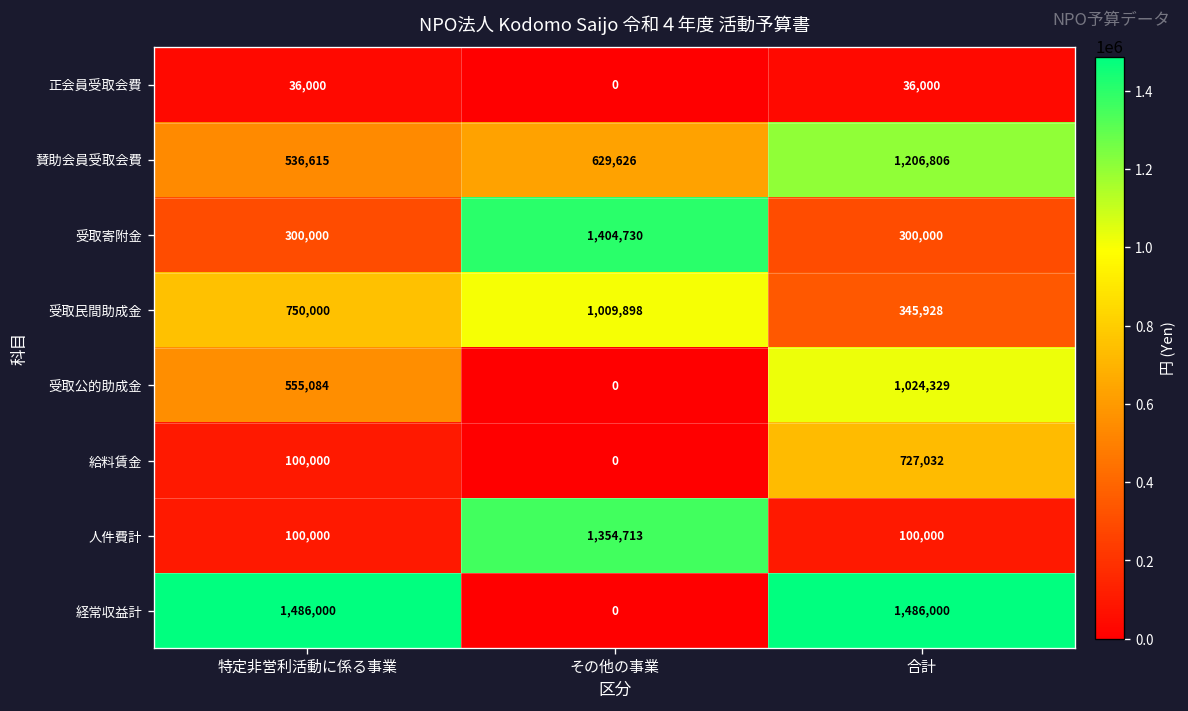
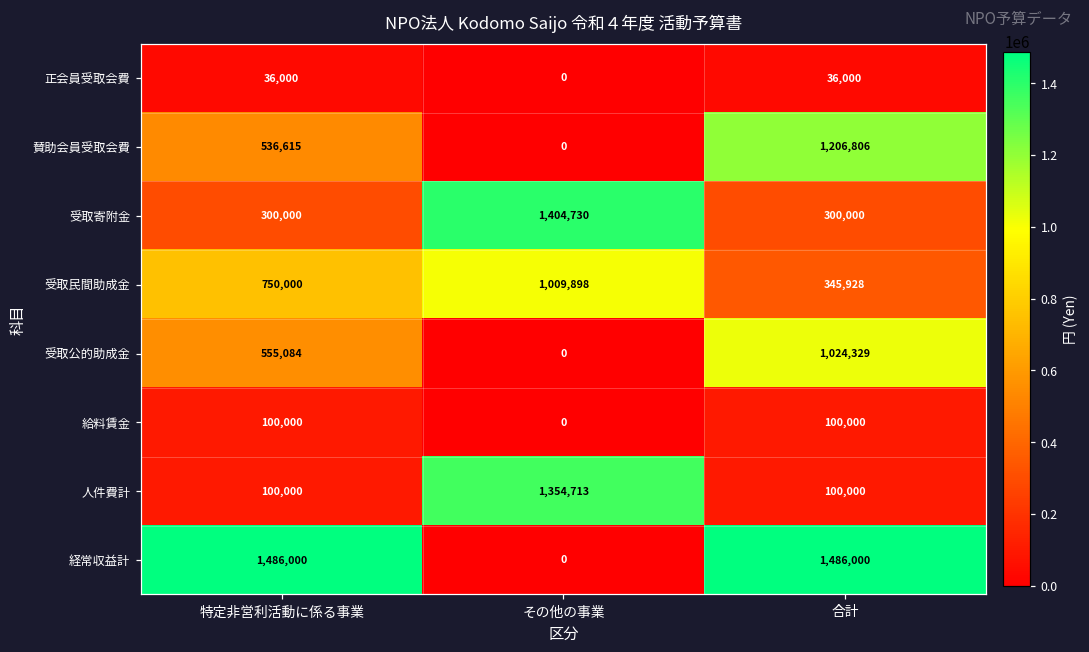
  {
    "正会員受取会費": {
      "特定非営利活動に係る事業": "36,000",
      "その他の事業": "0",
      "合計": "36,000"
    },
    "賛助会員受取会費": {
      "特定非営利活動に係る事業": "536,615",
-     "その他の事業": "629,626",
+     "その他の事業": "0",
      "合計": "1,206,806"
    },
    "受取寄附金": {
      "特定非営利活動に係る事業": "300,000",
      "その他の事業": "1,404,730",
      "合計": "300,000"
    },
    "受取民間助成金": {
      "特定非営利活動に係る事業": "750,000",
      "その他の事業": "1,009,898",
      "合計": "345,928"
    },
    "受取公的助成金": {
      "特定非営利活動に係る事業": "555,084",
      "その他の事業": "0",
      "合計": "1,024,329"
    },
    "給料賃金": {
      "特定非営利活動に係る事業": "100,000",
      "その他の事業": "0",
-     "合計": "727,032"
+     "合計": "100,000"
    },
    "人件費計": {
      "特定非営利活動に係る事業": "100,000",
      "その他の事業": "1,354,713",
      "合計": "100,000"
    },
    "経常収益計": {
      "特定非営利活動に係る事業": "1,486,000",
      "その他の事業": "0",
      "合計": "1,486,000"
    }
  }
